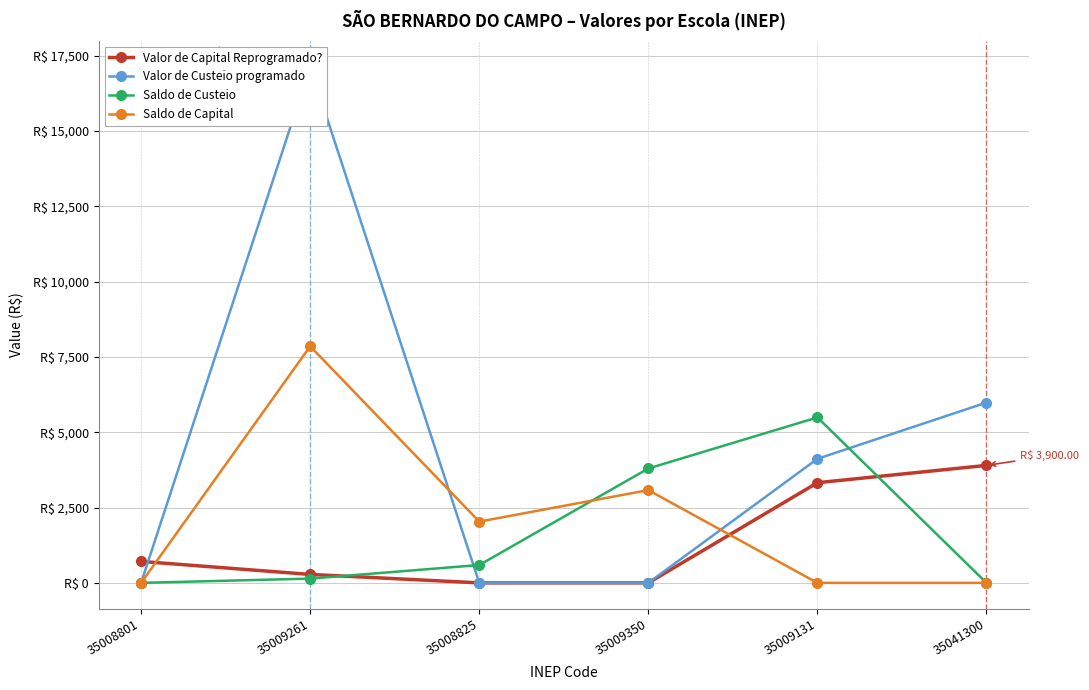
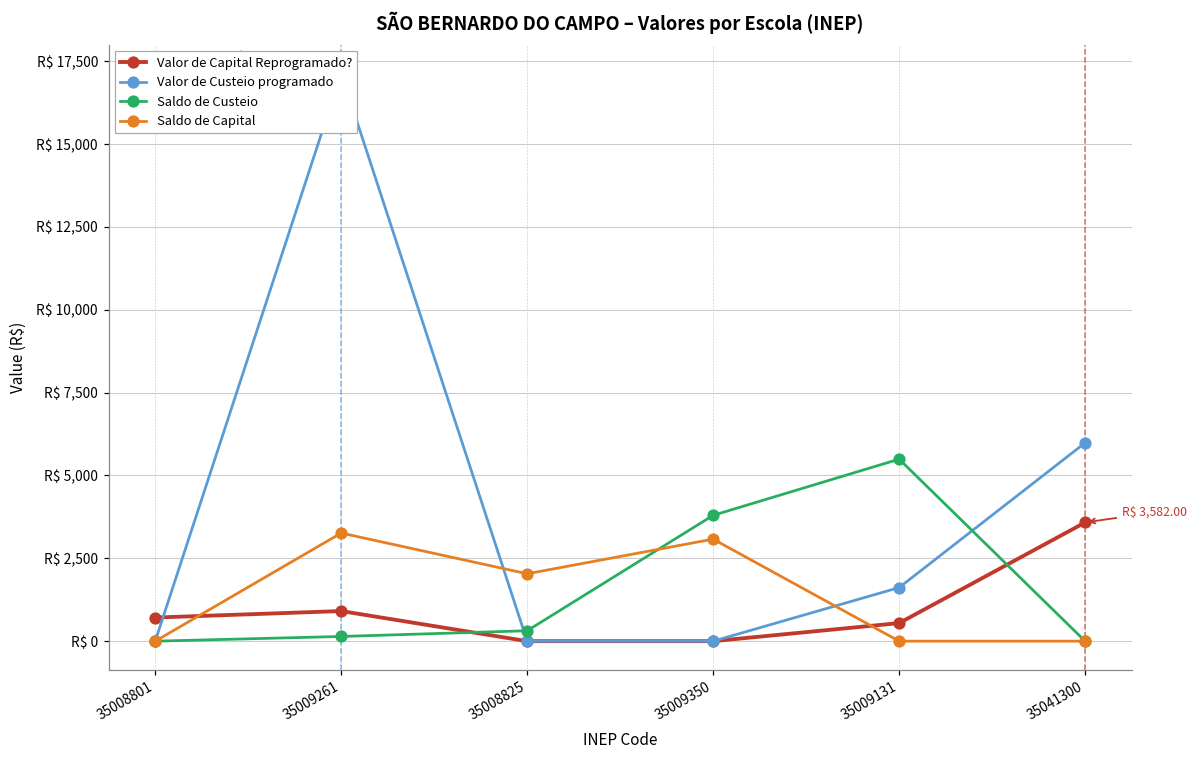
  {
    "Valor de Capital Reprogramado?": {
-     "35009261": "R$ 300",
-     "35009131": "R$ 3,300",
-     "35041300": "3,900.00"
+     "35009261": "R$ 900",
+     "35009131": "R$ 500",
+     "35041300": "3,582.00"
    },
    "Valor de Custeio programado": {
-     "35009131": "R$ 4,100",
+     "35009131": "R$ 1,600",
      "35041300": "R$ 6,000"
    },
    "Saldo de Custeio": {
      "35009261": "R$ 100",
-     "35008825": "R$ 600",
+     "35008825": "R$ 300",
      "35009350": "R$ 3,800",
      "35009131": "R$ 5,500"
    },
    "Saldo de Capital": {
-     "35009261": "R$ 7,900",
+     "35009261": "R$ 3,300",
      "35008825": "R$ 2,000",
      "35009350": "R$ 3,100",
      "35009131": "R$ 0"
    }
  }
